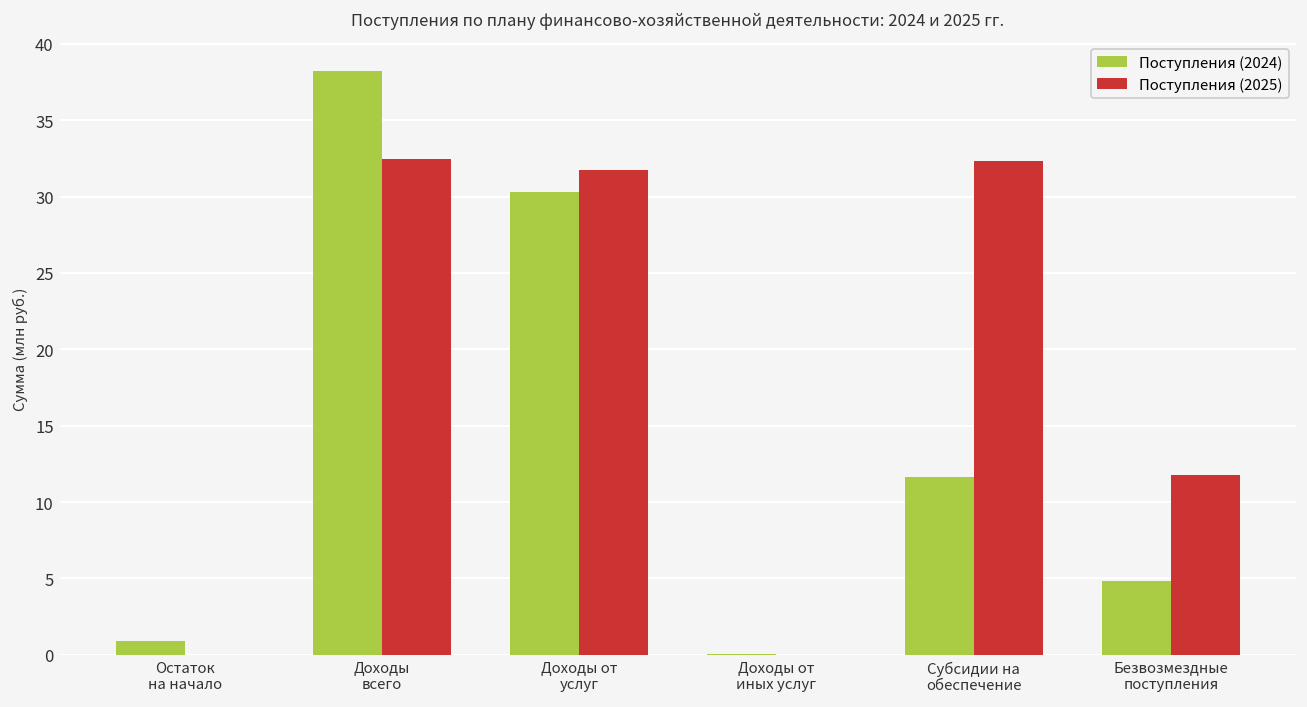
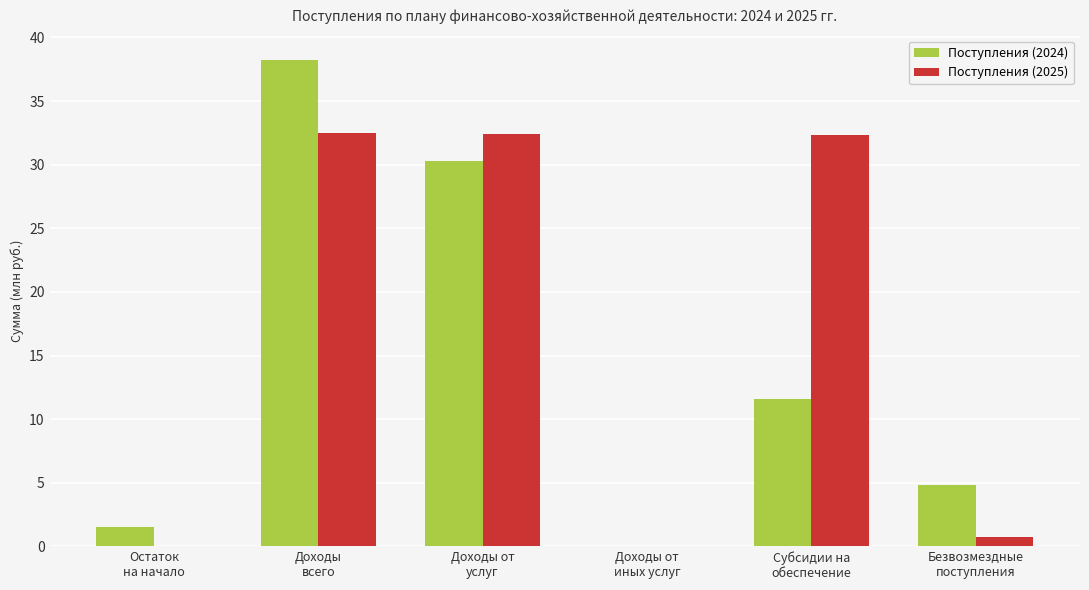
  {
    "Поступления (2024)": {
-     "Остаток на начало": 0.9,
+     "Остаток на начало": 1.6,
      "Доходы всего": 38.2,
      "Доходы от услуг": 30.3,
      "Субсидии на обеспечение": 11.6,
      "Безвозмездные поступления": 4.8
    },
    "Поступления (2025)": {
      "Остаток на начало": 0.0,
      "Доходы всего": 32.5,
-     "Доходы от услуг": 31.7,
+     "Доходы от услуг": 32.4,
      "Доходы от иных услуг": 0.0,
      "Субсидии на обеспечение": 32.4,
-     "Безвозмездные поступления": 11.8
+     "Безвозмездные поступления": 0.7
    }
  }
